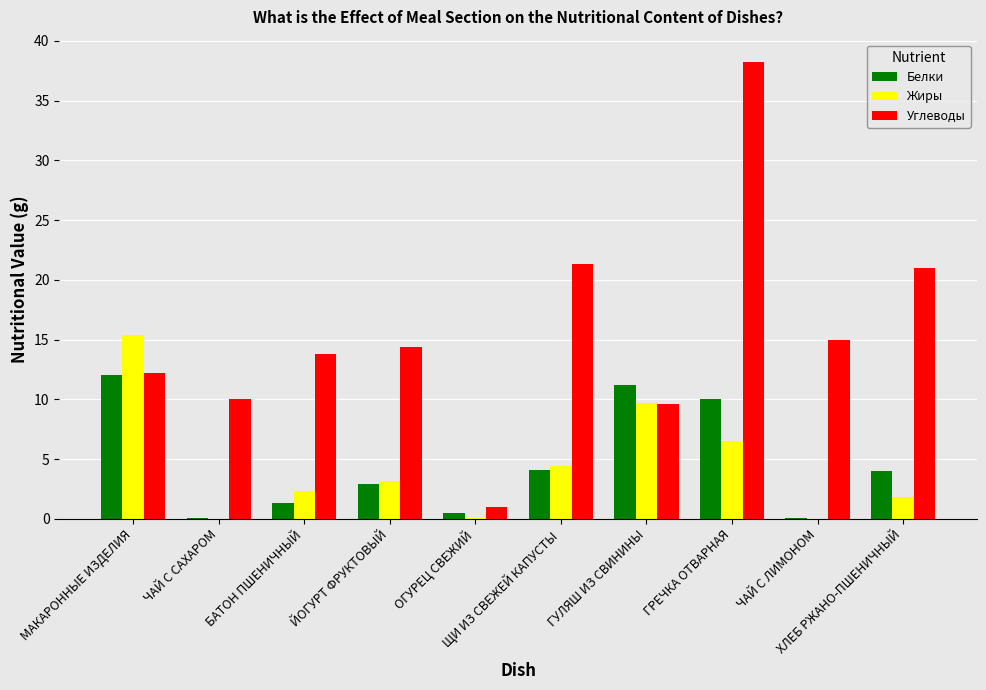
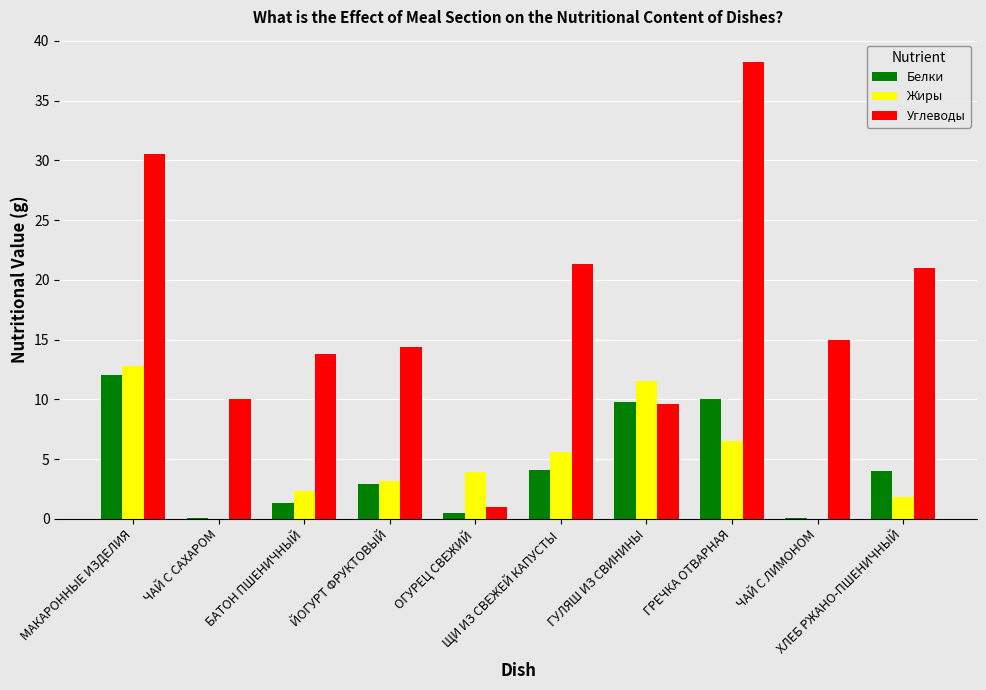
  {
    "Белки": {
      "МАКАРОННЫЕ ИЗДЕЛИЯ": 12.0,
      "БАТОН ПШЕНИЧНЫЙ": 1.3,
      "ЙОГУРТ ФРУКТОВЫЙ": 2.9,
      "ОГУРЕЦ СВЕЖИЙ": 0.5,
      "ЩИ ИЗ СВЕЖЕЙ КАПУСТЫ": 4.1,
-     "ГУЛЯШ ИЗ СВИНИНЫ": 11.2,
+     "ГУЛЯШ ИЗ СВИНИНЫ": 9.8,
      "ГРЕЧКА ОТВАРНАЯ": 10.0,
      "ХЛЕБ РЖАНО-ПШЕНИЧНЫЙ": 4.0
    },
    "Жиры": {
-     "МАКАРОННЫЕ ИЗДЕЛИЯ": 15.4,
+     "МАКАРОННЫЕ ИЗДЕЛИЯ": 12.8,
      "ЧАЙ С САХАРОМ": 0.0,
      "БАТОН ПШЕНИЧНЫЙ": 2.3,
      "ЙОГУРТ ФРУКТОВЫЙ": 3.2,
-     "ОГУРЕЦ СВЕЖИЙ": 0.1,
-     "ЩИ ИЗ СВЕЖЕЙ КАПУСТЫ": 4.4,
-     "ГУЛЯШ ИЗ СВИНИНЫ": 9.7,
+     "ОГУРЕЦ СВЕЖИЙ": 3.9,
+     "ЩИ ИЗ СВЕЖЕЙ КАПУСТЫ": 5.6,
+     "ГУЛЯШ ИЗ СВИНИНЫ": 11.5,
      "ГРЕЧКА ОТВАРНАЯ": 6.5,
      "ЧАЙ С ЛИМОНОМ": 0.0,
      "ХЛЕБ РЖАНО-ПШЕНИЧНЫЙ": 1.8
    },
    "Углеводы": {
-     "МАКАРОННЫЕ ИЗДЕЛИЯ": 12.2,
+     "МАКАРОННЫЕ ИЗДЕЛИЯ": 30.5,
      "ЧАЙ С САХАРОМ": 10.0,
      "БАТОН ПШЕНИЧНЫЙ": 13.8,
      "ЙОГУРТ ФРУКТОВЫЙ": 14.4,
      "ОГУРЕЦ СВЕЖИЙ": 1.0,
      "ЩИ ИЗ СВЕЖЕЙ КАПУСТЫ": 21.3,
      "ГУЛЯШ ИЗ СВИНИНЫ": 9.6,
      "ГРЕЧКА ОТВАРНАЯ": 38.2,
      "ЧАЙ С ЛИМОНОМ": 15.0,
      "ХЛЕБ РЖАНО-ПШЕНИЧНЫЙ": 21.0
    }
  }
